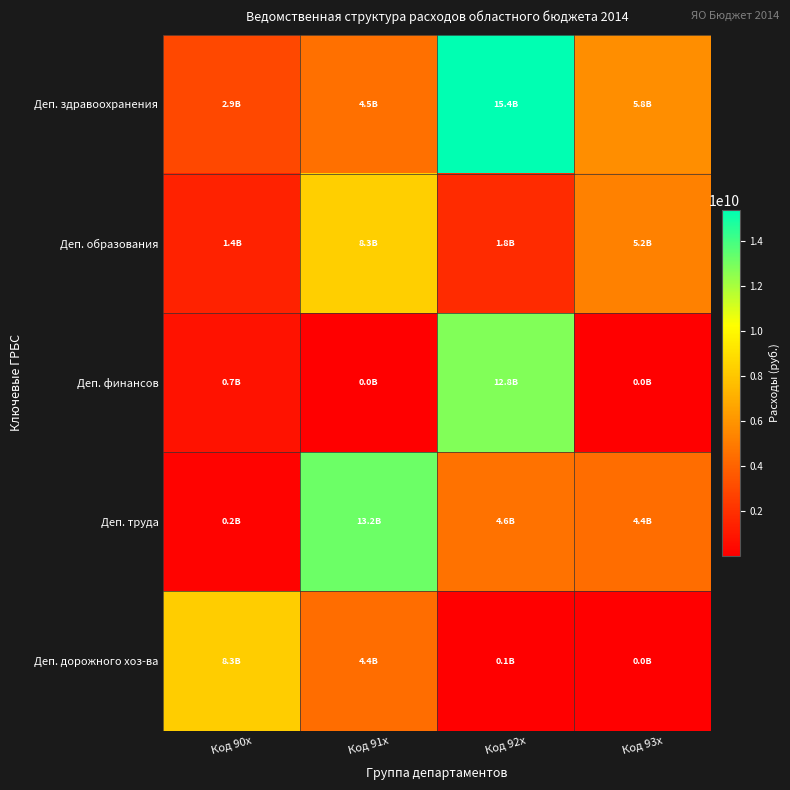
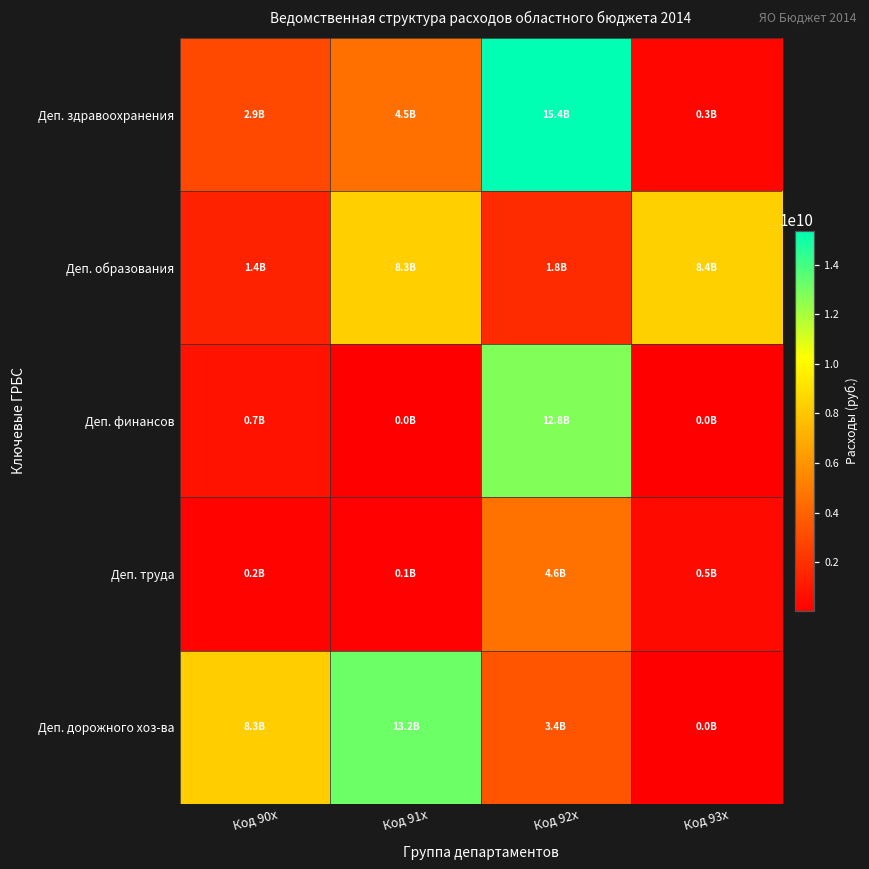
  {
    "Деп. здравоохранения": {
      "Код 90x": "2.9B",
      "Код 91x": "4.5B",
      "Код 92x": "15.4B",
-     "Код 93x": "5.8B"
+     "Код 93x": "0.3B"
    },
    "Деп. образования": {
      "Код 90x": "1.4B",
      "Код 91x": "8.3B",
      "Код 92x": "1.8B",
-     "Код 93x": "5.2B"
+     "Код 93x": "8.4B"
    },
    "Деп. финансов": {
      "Код 90x": "0.7B",
      "Код 91x": "0.0B",
      "Код 92x": "12.8B",
      "Код 93x": "0.0B"
    },
    "Деп. труда": {
      "Код 90x": "0.2B",
-     "Код 91x": "13.2B",
+     "Код 91x": "0.1B",
      "Код 92x": "4.6B",
-     "Код 93x": "4.4B"
+     "Код 93x": "0.5B"
    },
    "Деп. дорожного хоз-ва": {
      "Код 90x": "8.3B",
-     "Код 91x": "4.4B",
-     "Код 92x": "0.1B",
+     "Код 91x": "13.2B",
+     "Код 92x": "3.4B",
      "Код 93x": "0.0B"
    }
  }
